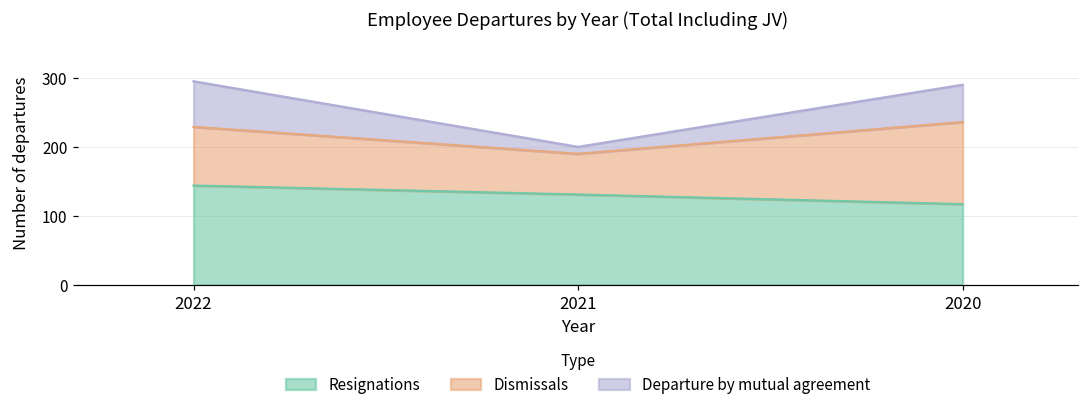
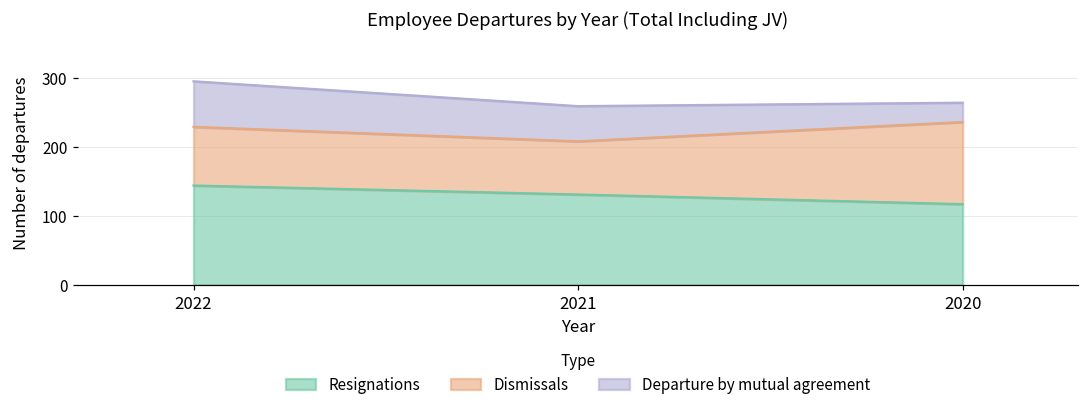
  {
    "Resignations": {
      "2022": 140,
      "2021": 130,
      "2020": 120
    },
    "Dismissals": {
      "2022": 90,
-     "2021": 60,
+     "2021": 80,
      "2020": 120
    },
    "Departure by mutual agreement": {
      "2022": 70,
-     "2021": 10,
-     "2020": 50
+     "2021": 50,
+     "2020": 30
    }
  }
